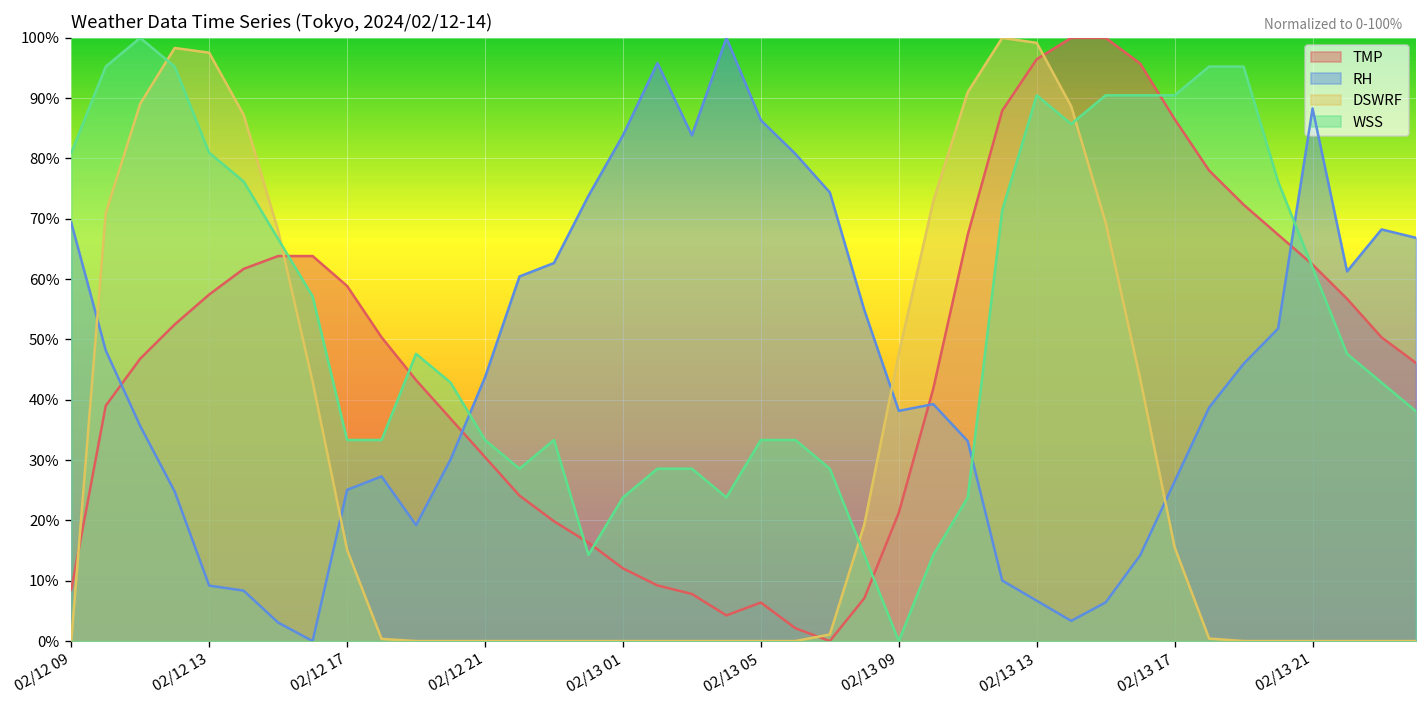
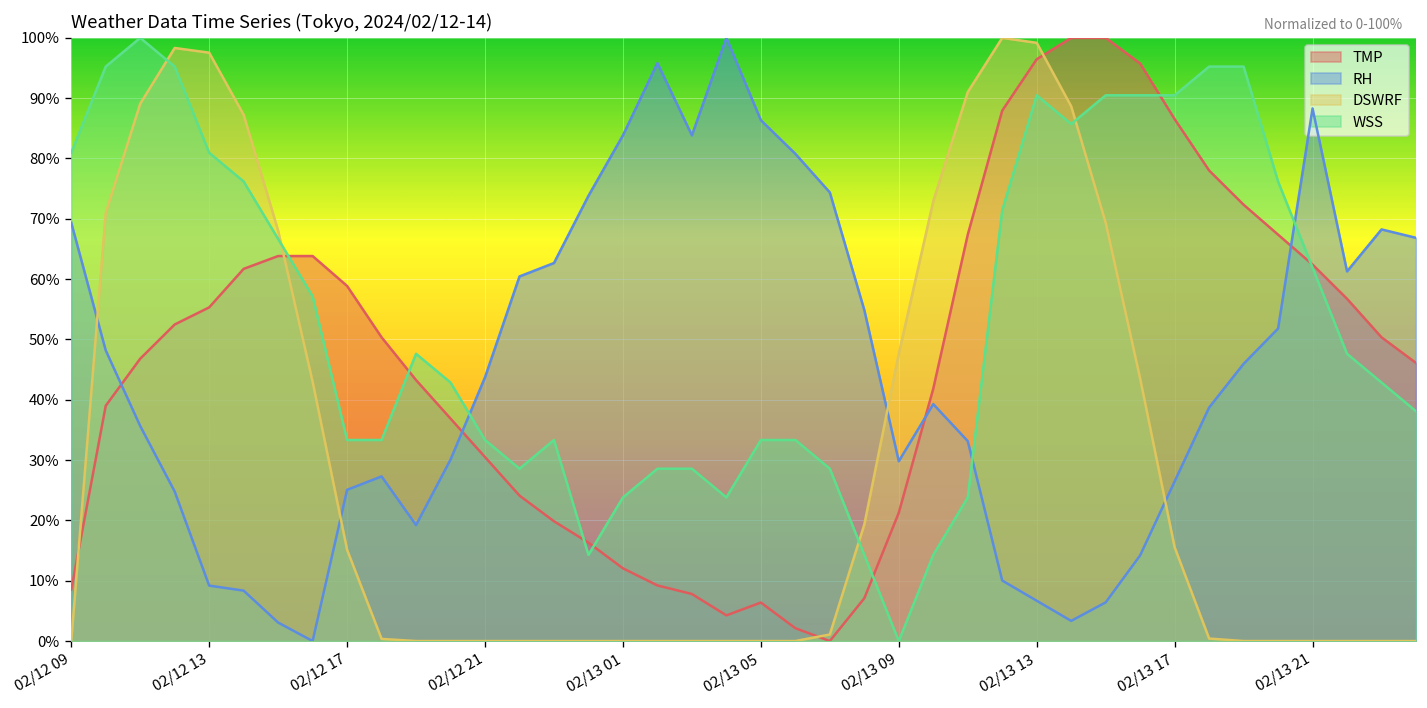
  {
    "TMP": {
      "02/12 09": "9%",
-     "02/12 13": "57%",
+     "02/12 13": "55%",
      "02/12 17": "59%",
      "02/12 21": "30%",
      "02/13 01": "12%",
      "02/13 05": "6%",
      "02/13 09": "21%",
      "02/13 13": "96%",
      "02/13 17": "87%"
    },
    "RH": {
      "02/12 09": "69%",
      "02/12 13": "9%",
      "02/12 17": "25%",
      "02/12 21": "44%",
      "02/13 01": "84%",
      "02/13 05": "86%",
-     "02/13 09": "38%",
+     "02/13 09": "30%",
      "02/13 13": "7%",
      "02/13 17": "26%"
    },
    "DSWRF": {
      "02/12 09": "0%",
      "02/12 13": "98%",
      "02/12 17": "15%",
      "02/12 21": "0%",
      "02/13 01": "0%",
      "02/13 05": "0%",
      "02/13 09": "48%",
      "02/13 13": "99%",
      "02/13 17": "16%",
      "02/13 21": "0%"
    },
    "WSS": {
      "02/12 09": "81%",
      "02/12 13": "81%",
      "02/12 17": "33%",
      "02/12 21": "33%",
      "02/13 01": "24%",
      "02/13 05": "33%",
      "02/13 09": "0%",
      "02/13 13": "90%",
      "02/13 17": "90%"
    }
  }
